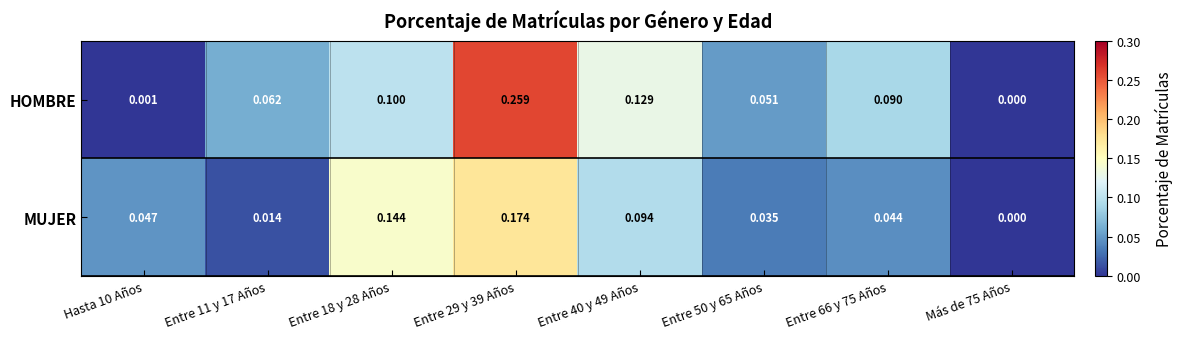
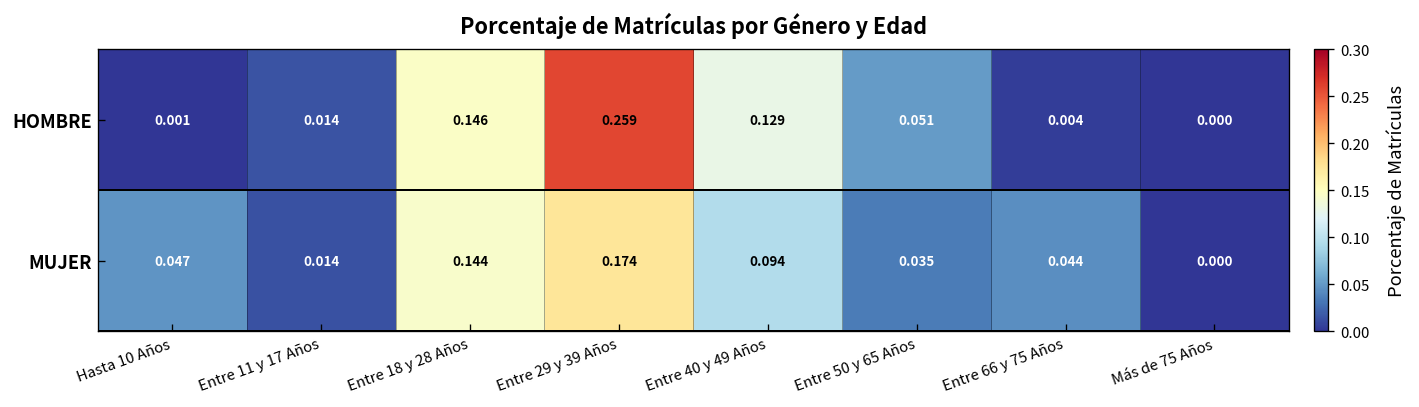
  {
    "HOMBRE": {
      "Hasta 10 Años": 0.001,
-     "Entre 11 y 17 Años": 0.062,
-     "Entre 18 y 28 Años": 0.100,
+     "Entre 11 y 17 Años": 0.014,
+     "Entre 18 y 28 Años": 0.146,
      "Entre 29 y 39 Años": 0.259,
      "Entre 40 y 49 Años": 0.129,
      "Entre 50 y 65 Años": 0.051,
-     "Entre 66 y 75 Años": 0.090,
+     "Entre 66 y 75 Años": 0.004,
      "Más de 75 Años": 0.000
    },
    "MUJER": {
      "Hasta 10 Años": 0.047,
      "Entre 11 y 17 Años": 0.014,
      "Entre 18 y 28 Años": 0.144,
      "Entre 29 y 39 Años": 0.174,
      "Entre 40 y 49 Años": 0.094,
      "Entre 50 y 65 Años": 0.035,
      "Entre 66 y 75 Años": 0.044,
      "Más de 75 Años": 0.000
    }
  }
